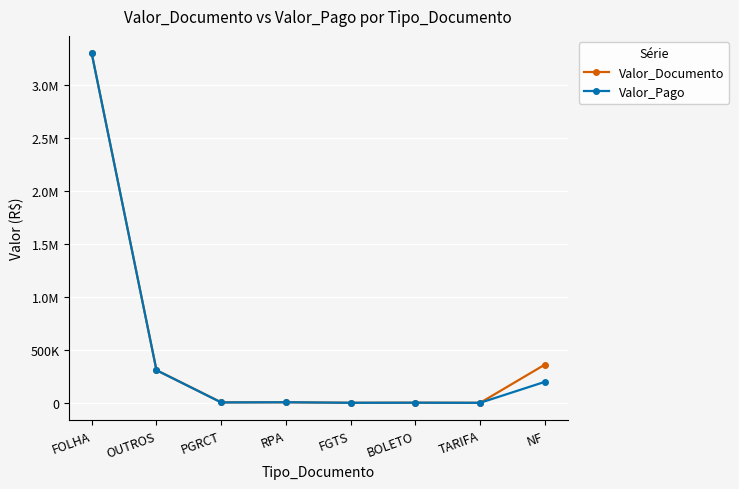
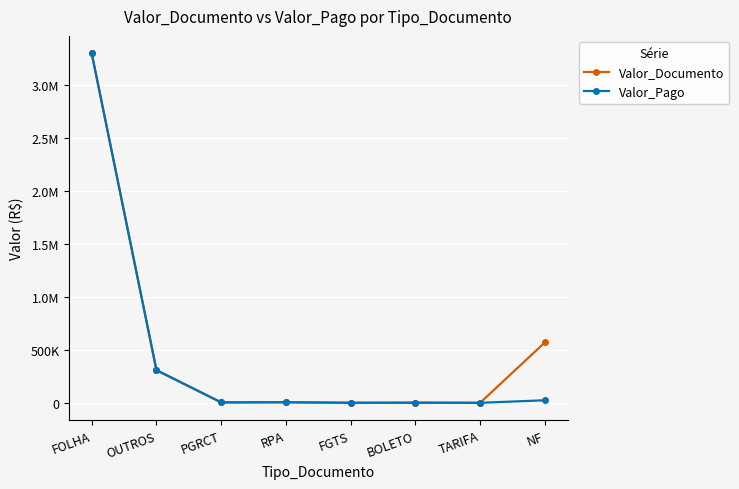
  {
    "Valor_Documento": {
-     "NF": 360000
+     "NF": 570000
    },
    "Valor_Pago": {
-     "NF": 200000
+     "NF": 20000
    }
  }
